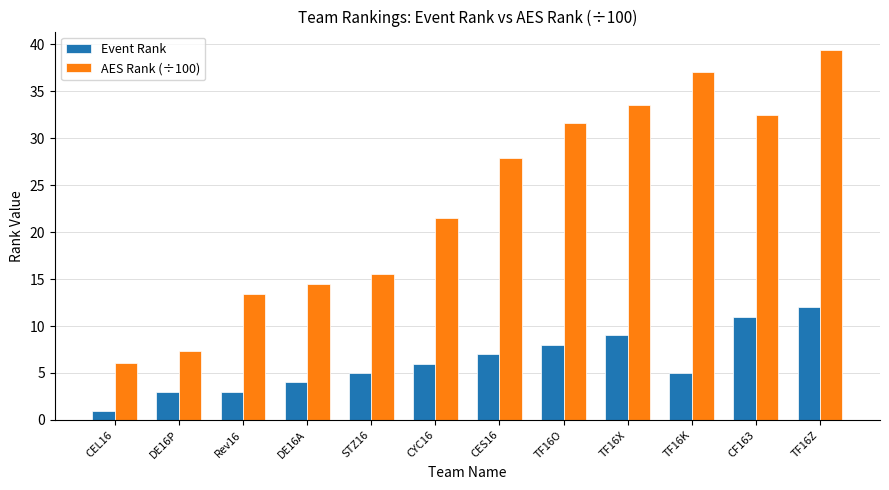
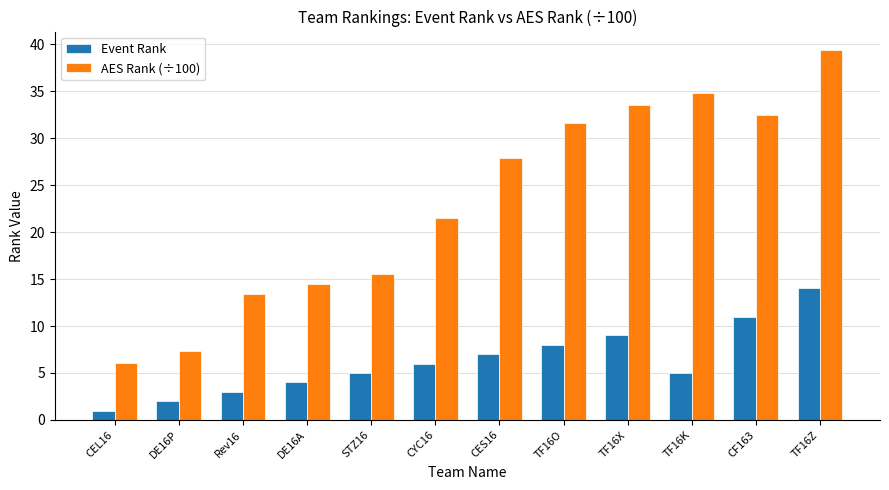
  {
    "Event Rank": {
      "CEL16": 1,
-     "DE16P": 3,
+     "DE16P": 2,
      "Rev16": 3,
      "DE16A": 4,
      "STZ16": 5,
      "CYC16": 6,
      "CES16": 7,
      "TF16O": 8,
      "TF16X": 9,
      "TF16K": 5,
      "CF163": 11,
-     "TF16Z": 12
+     "TF16Z": 14
    },
    "AES Rank (÷100)": {
      "CEL16": 6,
      "DE16P": 7,
      "Rev16": 13,
      "DE16A": 14,
      "STZ16": 16,
      "CYC16": 22,
      "CES16": 28,
      "TF16O": 32,
      "TF16X": 33,
-     "TF16K": 37,
+     "TF16K": 35,
      "CF163": 32,
      "TF16Z": 39
    }
  }
